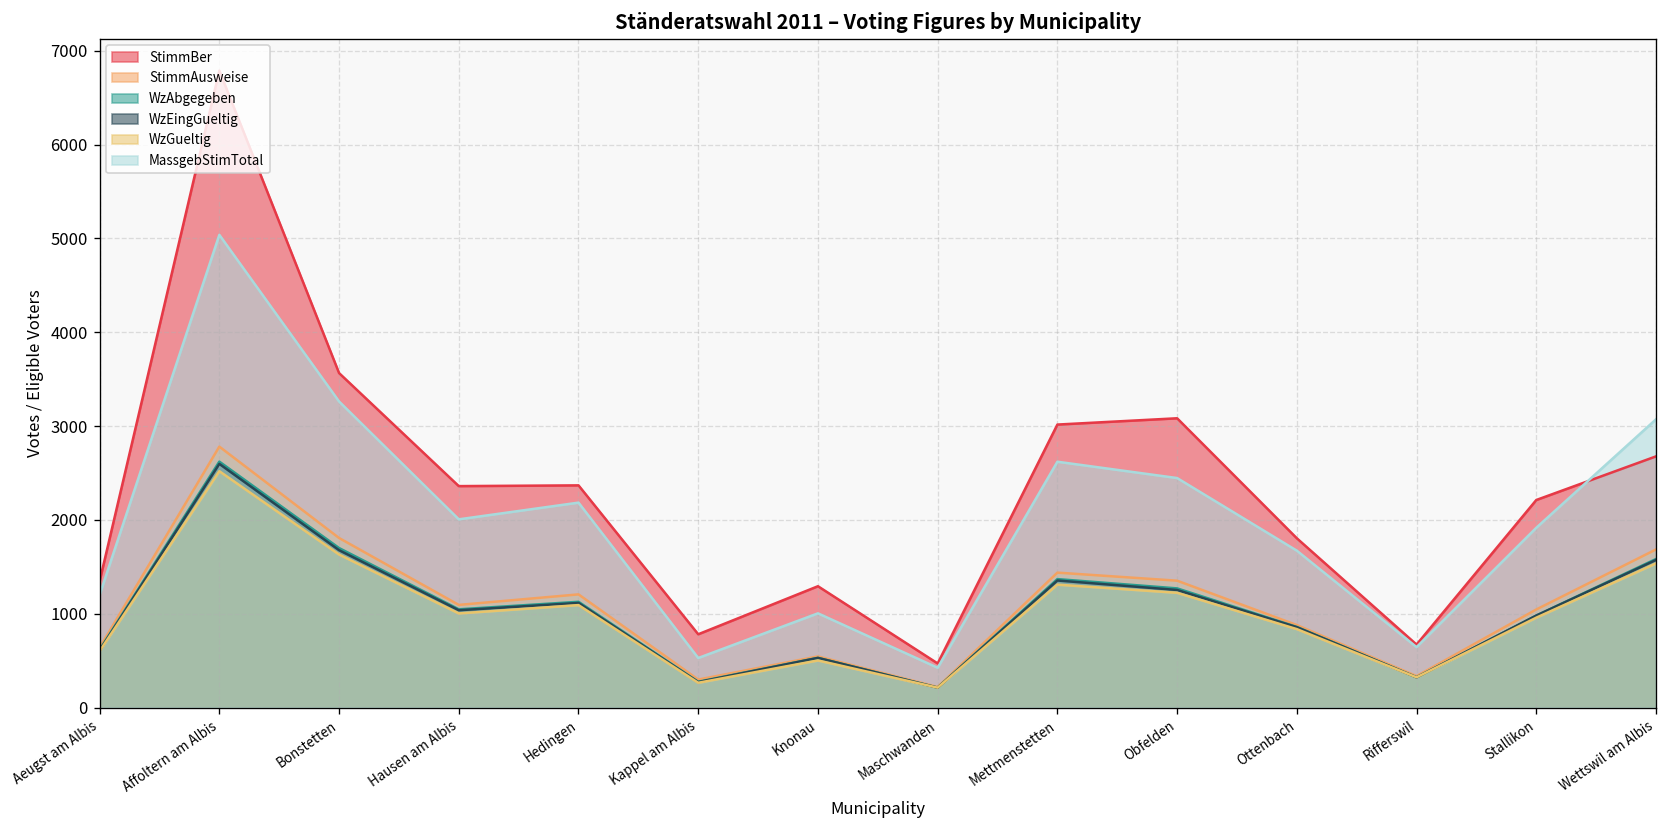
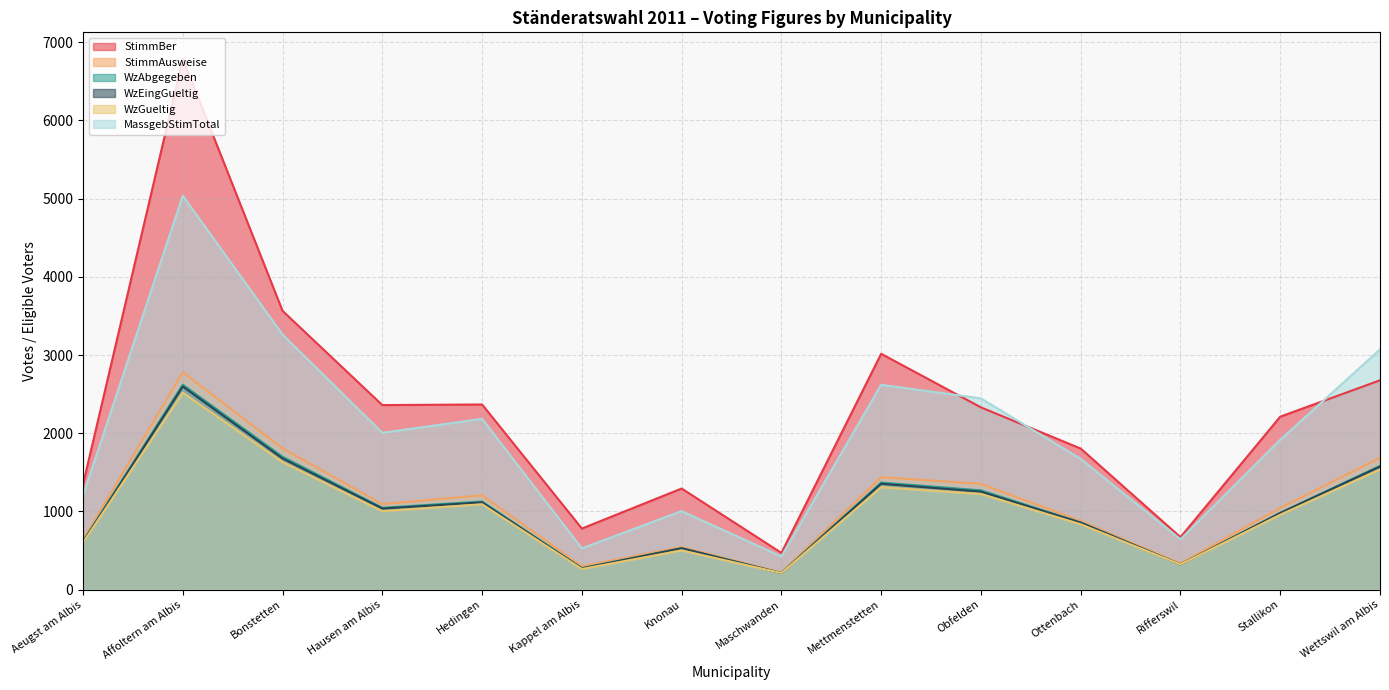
  {
    "StimmBer": {
      "Aeugst am Albis": 1300,
      "Bonstetten": 3600,
      "Hausen am Albis": 2400,
      "Hedingen": 2400,
      "Kappel am Albis": 800,
      "Knonau": 1300,
      "Maschwanden": 500,
      "Mettmenstetten": 3000,
-     "Obfelden": 3100,
+     "Obfelden": 2300,
      "Ottenbach": 1800,
      "Stallikon": 2200,
      "Wettswil am Albis": 2700
    },
    "MassgebStimTotal": {
      "Aeugst am Albis": 1200,
      "Affoltern am Albis": 5000,
      "Bonstetten": 3300,
      "Hausen am Albis": 2000,
      "Hedingen": 2200,
      "Kappel am Albis": 500,
      "Knonau": 1000,
      "Maschwanden": 400,
      "Mettmenstetten": 2600,
      "Obfelden": 2400,
      "Ottenbach": 1700,
      "Stallikon": 1900,
      "Wettswil am Albis": 3100
    }
  }
